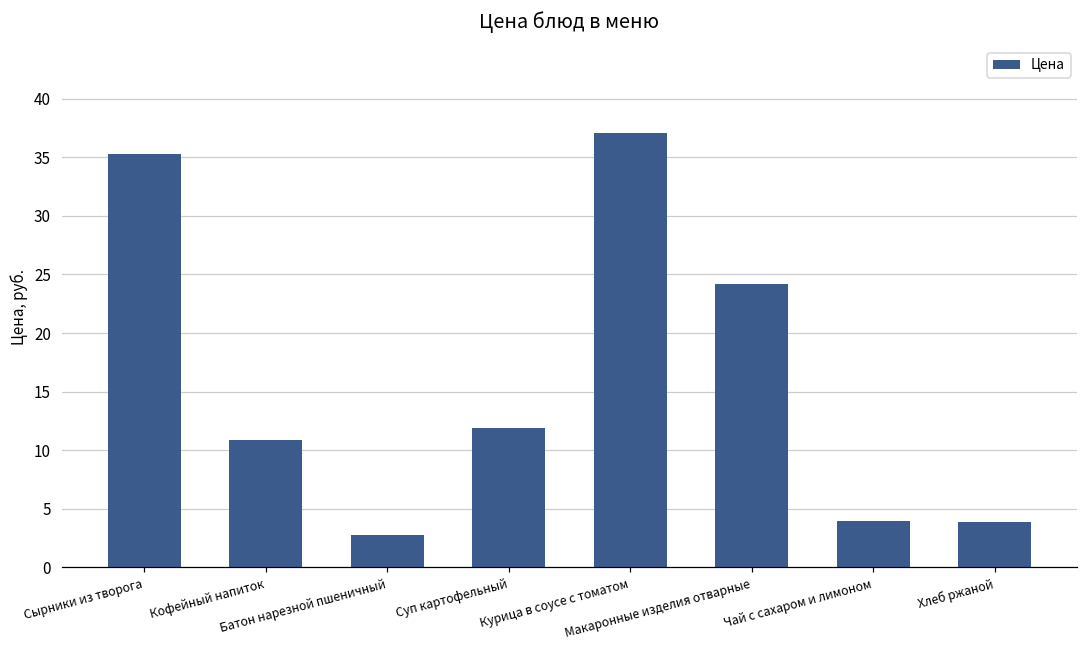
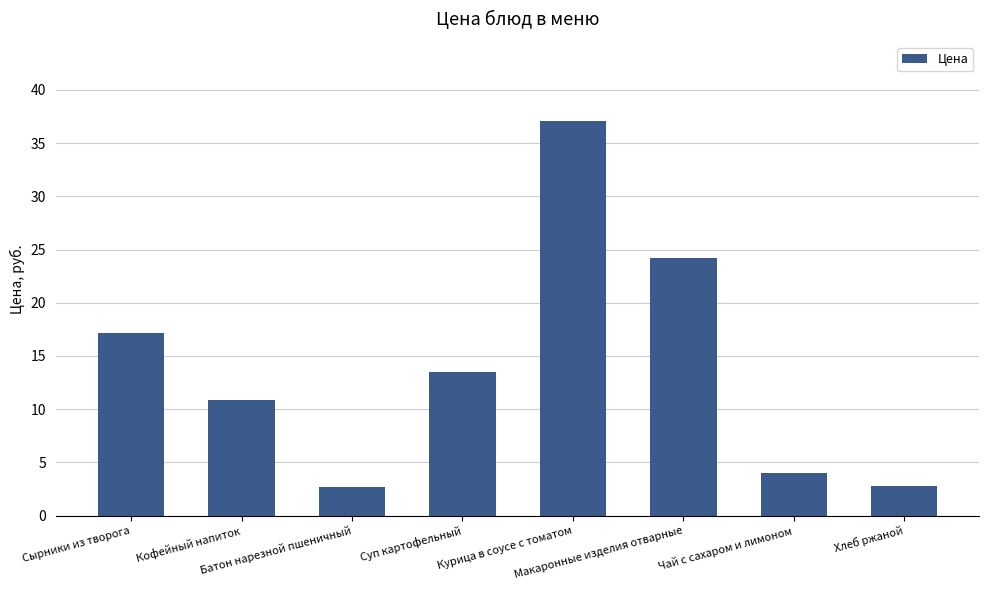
  {
-   "Сырники из творога": 35.3,
+   "Сырники из творога": 17.1,
    "Кофейный напиток": 10.9,
    "Батон нарезной пшеничный": 2.7,
-   "Суп картофельный": 11.9,
+   "Суп картофельный": 13.5,
    "Курица в соусе с томатом": 37.1,
    "Макаронные изделия отварные": 24.2,
    "Чай с сахаром и лимоном": 4.0,
-   "Хлеб ржаной": 3.9
+   "Хлеб ржаной": 2.8
  }
